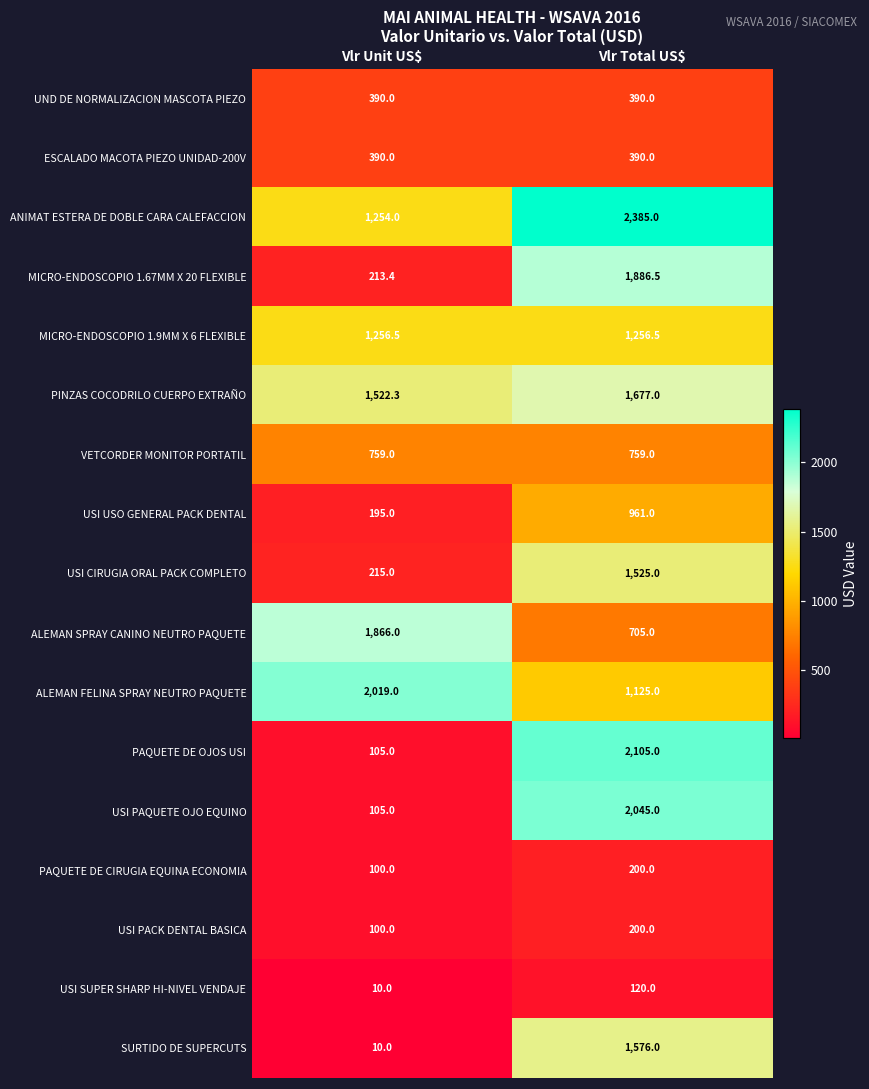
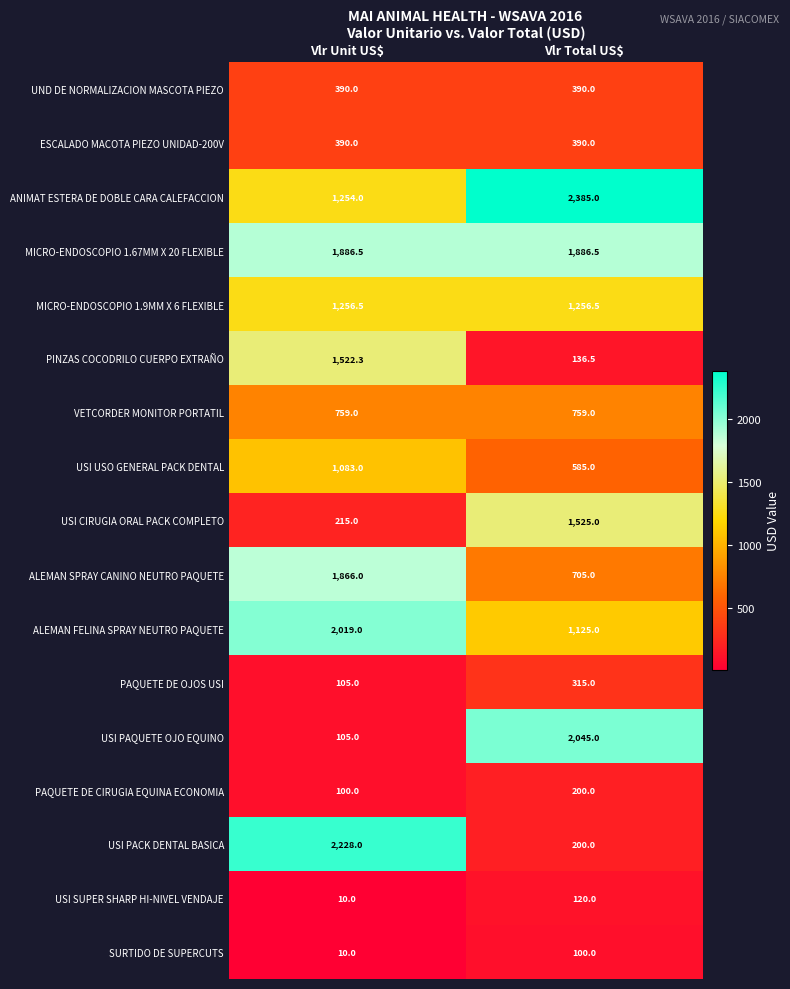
  {
    "UND DE NORMALIZACION MASCOTA PIEZO": {
      "Vlr Unit US$": "390.0",
      "Vlr Total US$": "390.0"
    },
    "ESCALADO MACOTA PIEZO UNIDAD-200V": {
      "Vlr Unit US$": "390.0",
      "Vlr Total US$": "390.0"
    },
    "ANIMAT ESTERA DE DOBLE CARA CALEFACCION": {
      "Vlr Unit US$": "1,254.0",
      "Vlr Total US$": "2,385.0"
    },
    "MICRO-ENDOSCOPIO 1.67MM X 20 FLEXIBLE": {
-     "Vlr Unit US$": "213.4",
+     "Vlr Unit US$": "1,886.5",
      "Vlr Total US$": "1,886.5"
    },
    "MICRO-ENDOSCOPIO 1.9MM X 6 FLEXIBLE": {
      "Vlr Unit US$": "1,256.5",
      "Vlr Total US$": "1,256.5"
    },
    "PINZAS COCODRILO CUERPO EXTRAÑO": {
      "Vlr Unit US$": "1,522.3",
-     "Vlr Total US$": "1,677.0"
+     "Vlr Total US$": "136.5"
    },
    "VETCORDER MONITOR PORTATIL": {
      "Vlr Unit US$": "759.0",
      "Vlr Total US$": "759.0"
    },
    "USI USO GENERAL PACK DENTAL": {
-     "Vlr Unit US$": "195.0",
-     "Vlr Total US$": "961.0"
+     "Vlr Unit US$": "1,083.0",
+     "Vlr Total US$": "585.0"
    },
    "USI CIRUGIA ORAL PACK COMPLETO": {
      "Vlr Unit US$": "215.0",
      "Vlr Total US$": "1,525.0"
    },
    "ALEMAN SPRAY CANINO NEUTRO PAQUETE": {
      "Vlr Unit US$": "1,866.0",
      "Vlr Total US$": "705.0"
    },
    "ALEMAN FELINA SPRAY NEUTRO PAQUETE": {
      "Vlr Unit US$": "2,019.0",
      "Vlr Total US$": "1,125.0"
    },
    "PAQUETE DE OJOS USI": {
      "Vlr Unit US$": "105.0",
-     "Vlr Total US$": "2,105.0"
+     "Vlr Total US$": "315.0"
    },
    "USI PAQUETE OJO EQUINO": {
      "Vlr Unit US$": "105.0",
      "Vlr Total US$": "2,045.0"
    },
    "PAQUETE DE CIRUGIA EQUINA ECONOMIA": {
      "Vlr Unit US$": "100.0",
      "Vlr Total US$": "200.0"
    },
    "USI PACK DENTAL BASICA": {
-     "Vlr Unit US$": "100.0",
+     "Vlr Unit US$": "2,228.0",
      "Vlr Total US$": "200.0"
    },
    "USI SUPER SHARP HI-NIVEL VENDAJE": {
      "Vlr Unit US$": "10.0",
      "Vlr Total US$": "120.0"
    },
    "SURTIDO DE SUPERCUTS": {
      "Vlr Unit US$": "10.0",
-     "Vlr Total US$": "1,576.0"
+     "Vlr Total US$": "100.0"
    }
  }
